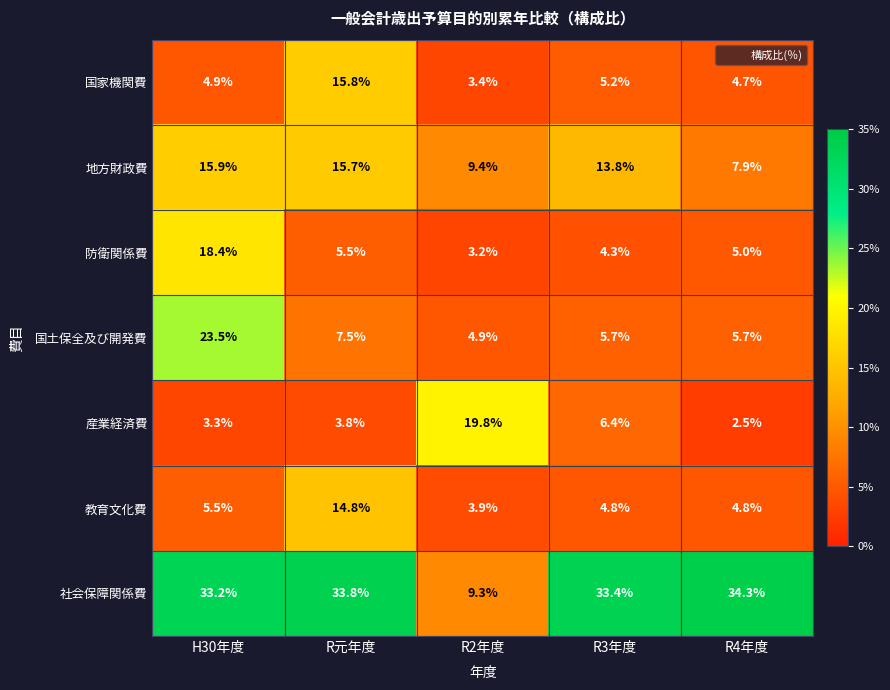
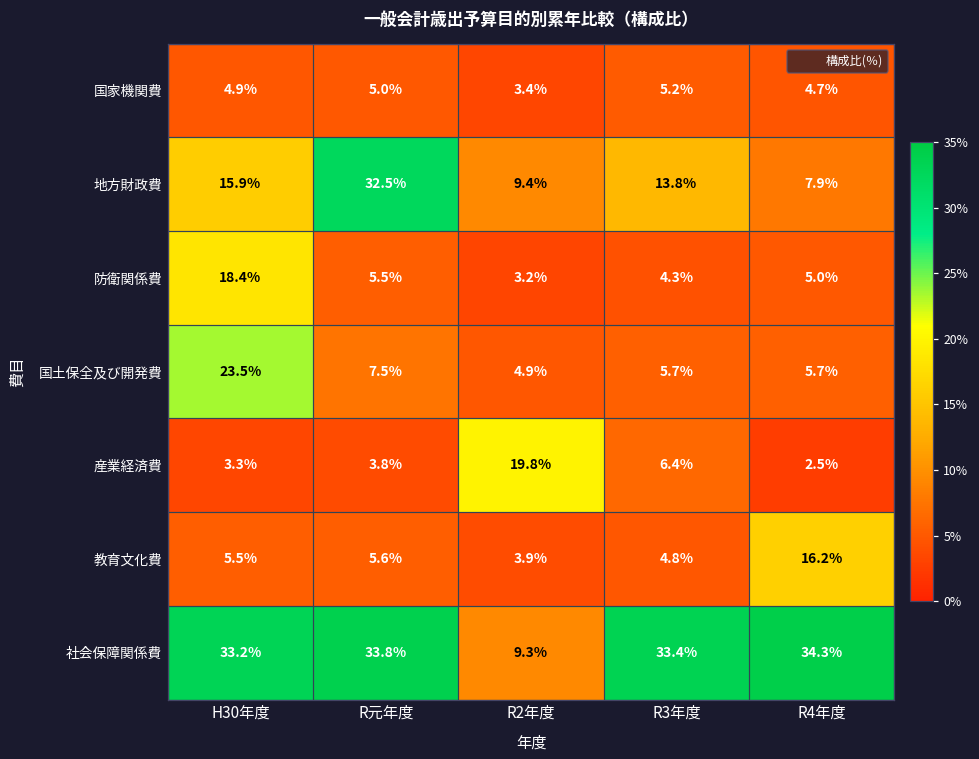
  {
    "国家機関費": {
      "H30年度": "4.9%",
-     "R元年度": "15.8%",
+     "R元年度": "5.0%",
      "R2年度": "3.4%",
      "R3年度": "5.2%",
      "R4年度": "4.7%"
    },
    "地方財政費": {
      "H30年度": "15.9%",
-     "R元年度": "15.7%",
+     "R元年度": "32.5%",
      "R2年度": "9.4%",
      "R3年度": "13.8%",
      "R4年度": "7.9%"
    },
    "防衛関係費": {
      "H30年度": "18.4%",
      "R元年度": "5.5%",
      "R2年度": "3.2%",
      "R3年度": "4.3%",
      "R4年度": "5.0%"
    },
    "国土保全及び開発費": {
      "H30年度": "23.5%",
      "R元年度": "7.5%",
      "R2年度": "4.9%",
      "R3年度": "5.7%",
      "R4年度": "5.7%"
    },
    "産業経済費": {
      "H30年度": "3.3%",
      "R元年度": "3.8%",
      "R2年度": "19.8%",
      "R3年度": "6.4%",
      "R4年度": "2.5%"
    },
    "教育文化費": {
      "H30年度": "5.5%",
-     "R元年度": "14.8%",
+     "R元年度": "5.6%",
      "R2年度": "3.9%",
      "R3年度": "4.8%",
-     "R4年度": "4.8%"
+     "R4年度": "16.2%"
    },
    "社会保障関係費": {
      "H30年度": "33.2%",
      "R元年度": "33.8%",
      "R2年度": "9.3%",
      "R3年度": "33.4%",
      "R4年度": "34.3%"
    }
  }
